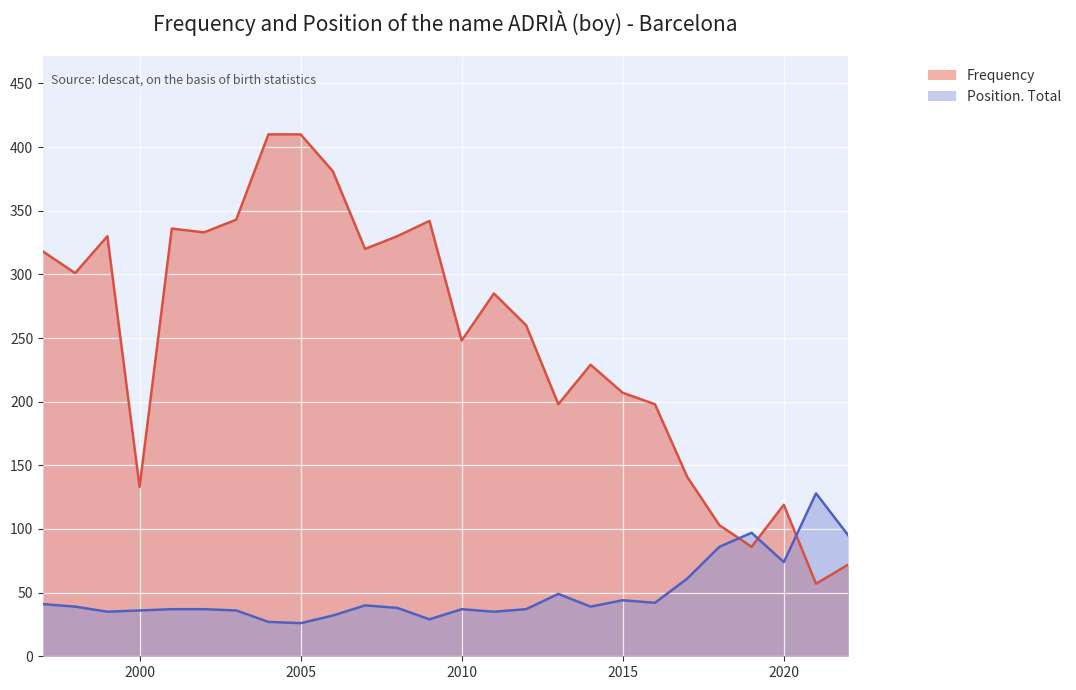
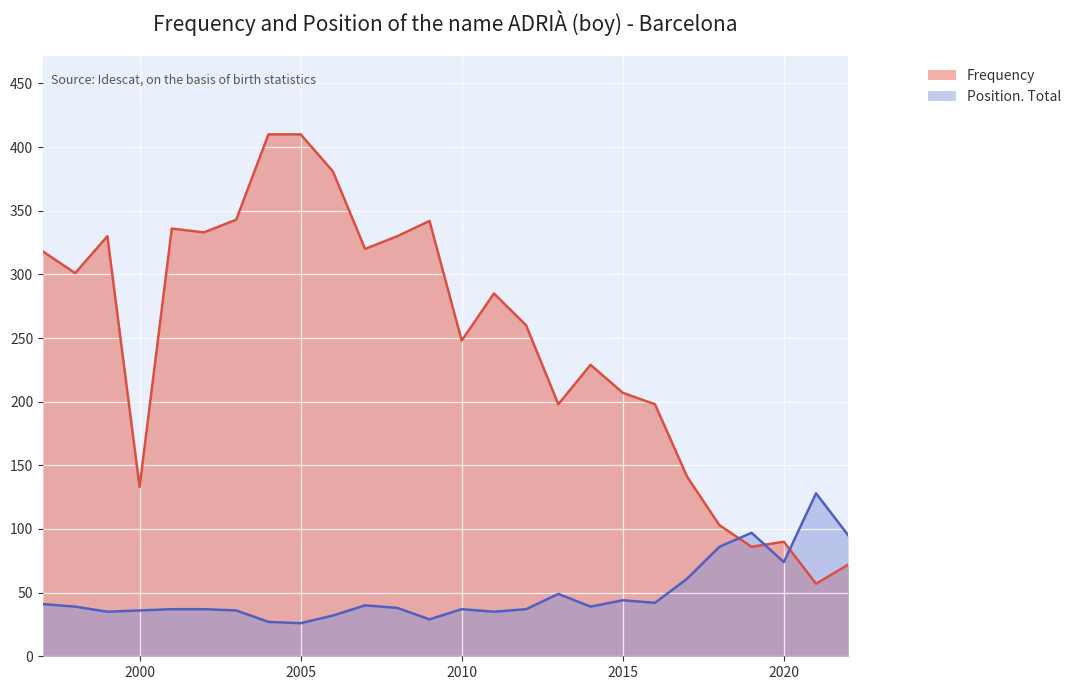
  {
    "Frequency": {
      "2000": 133,
      "2005": 410,
      "2010": 248,
      "2015": 207,
-     "2020": 119
+     "2020": 90
    },
    "Position. Total": {
      "2000": 36,
      "2005": 26,
      "2010": 37,
      "2015": 44,
      "2020": 74
    }
  }
